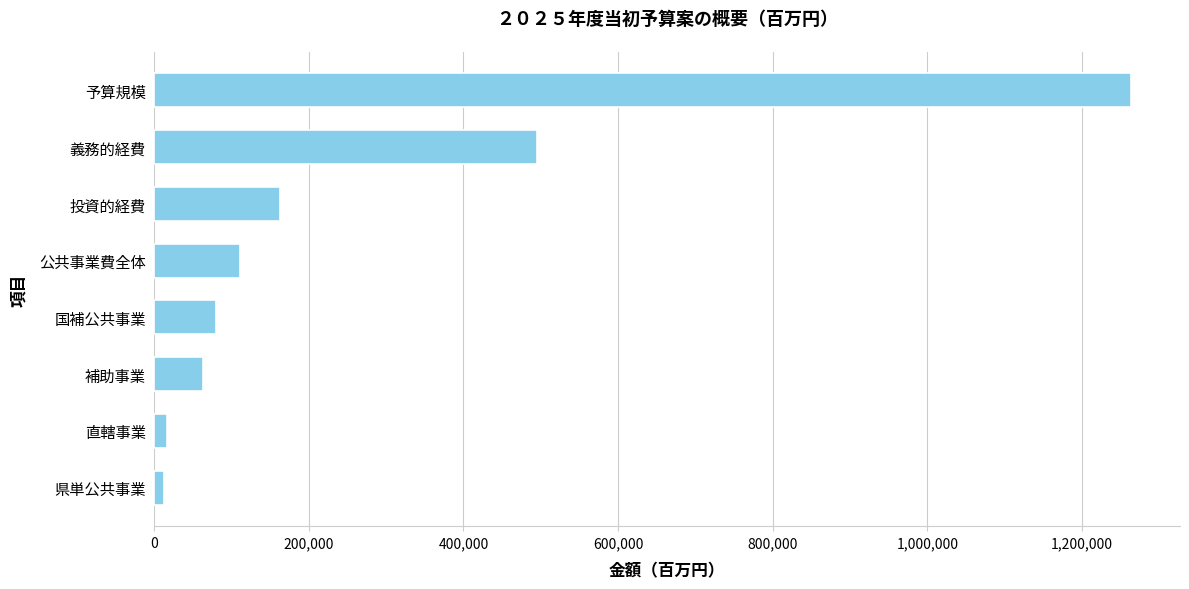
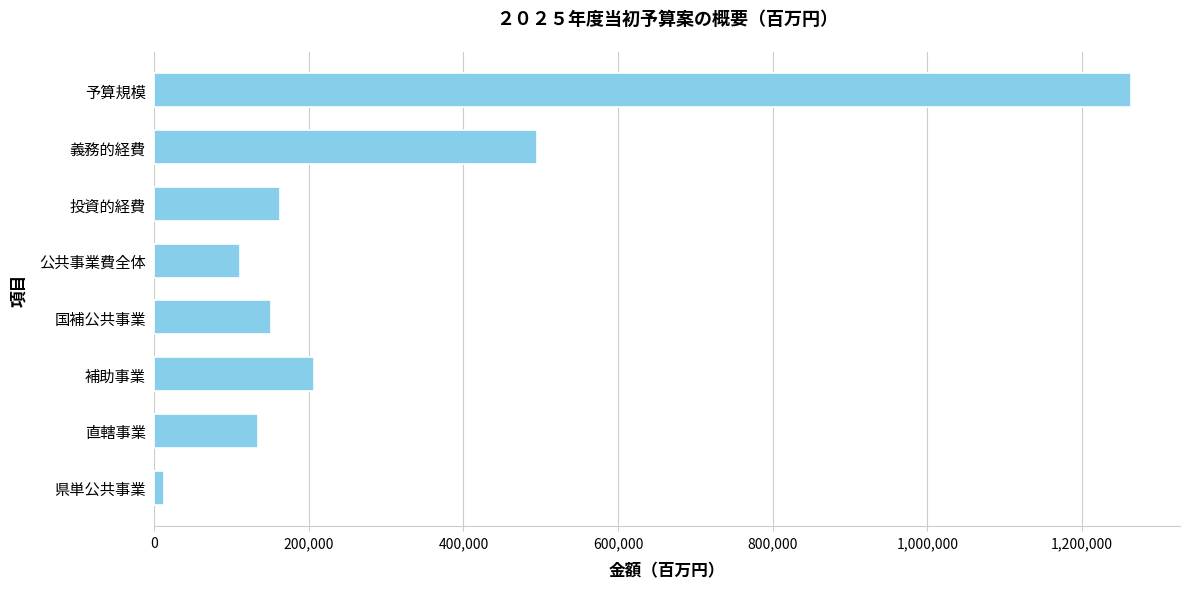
  {
    "予算規模": "1,260,000",
    "義務的経費": "500,000",
    "投資的経費": "160,000",
    "公共事業費全体": "110,000",
-   "国補公共事業": "80,000",
-   "補助事業": "60,000",
-   "直轄事業": "20,000",
+   "国補公共事業": "150,000",
+   "補助事業": "210,000",
+   "直轄事業": "130,000",
    "県単公共事業": "10,000"
  }
